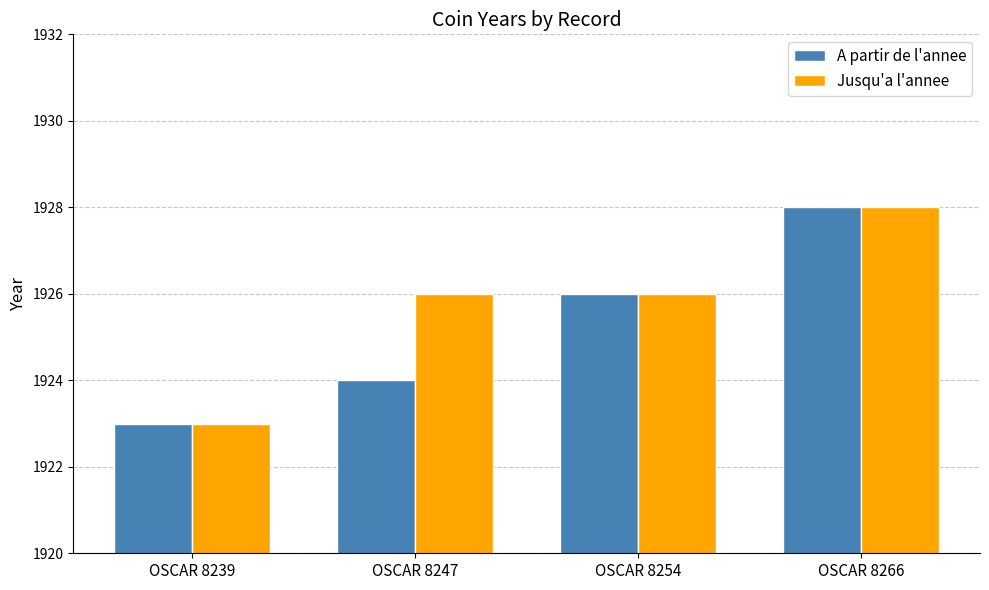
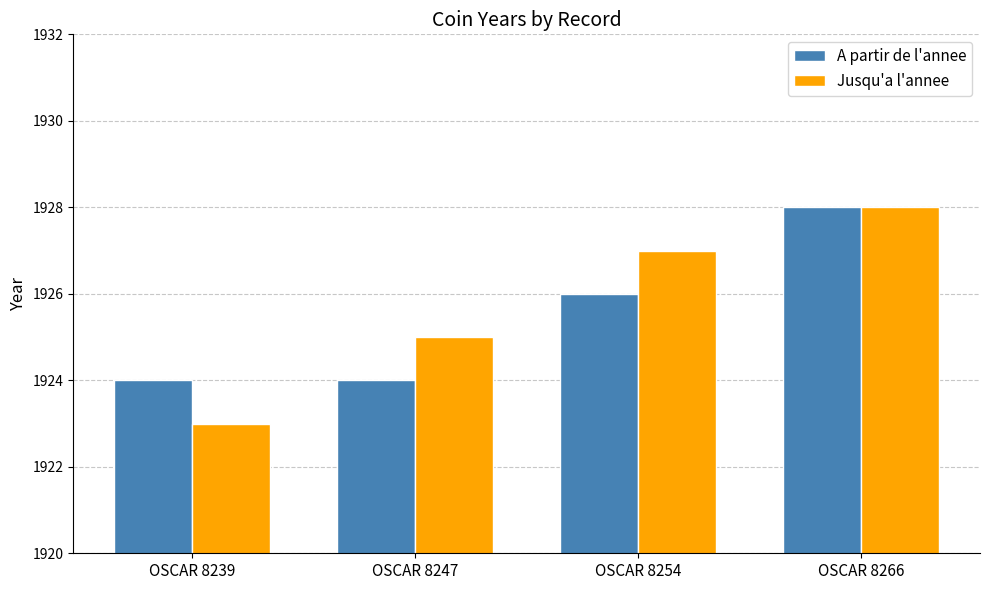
  {
    "A partir de l'annee": {
-     "OSCAR 8239": 1923,
+     "OSCAR 8239": 1924,
      "OSCAR 8247": 1924,
      "OSCAR 8254": 1926,
      "OSCAR 8266": 1928
    },
    "Jusqu'a l'annee": {
      "OSCAR 8239": 1923,
-     "OSCAR 8247": 1926,
-     "OSCAR 8254": 1926,
+     "OSCAR 8247": 1925,
+     "OSCAR 8254": 1927,
      "OSCAR 8266": 1928
    }
  }
